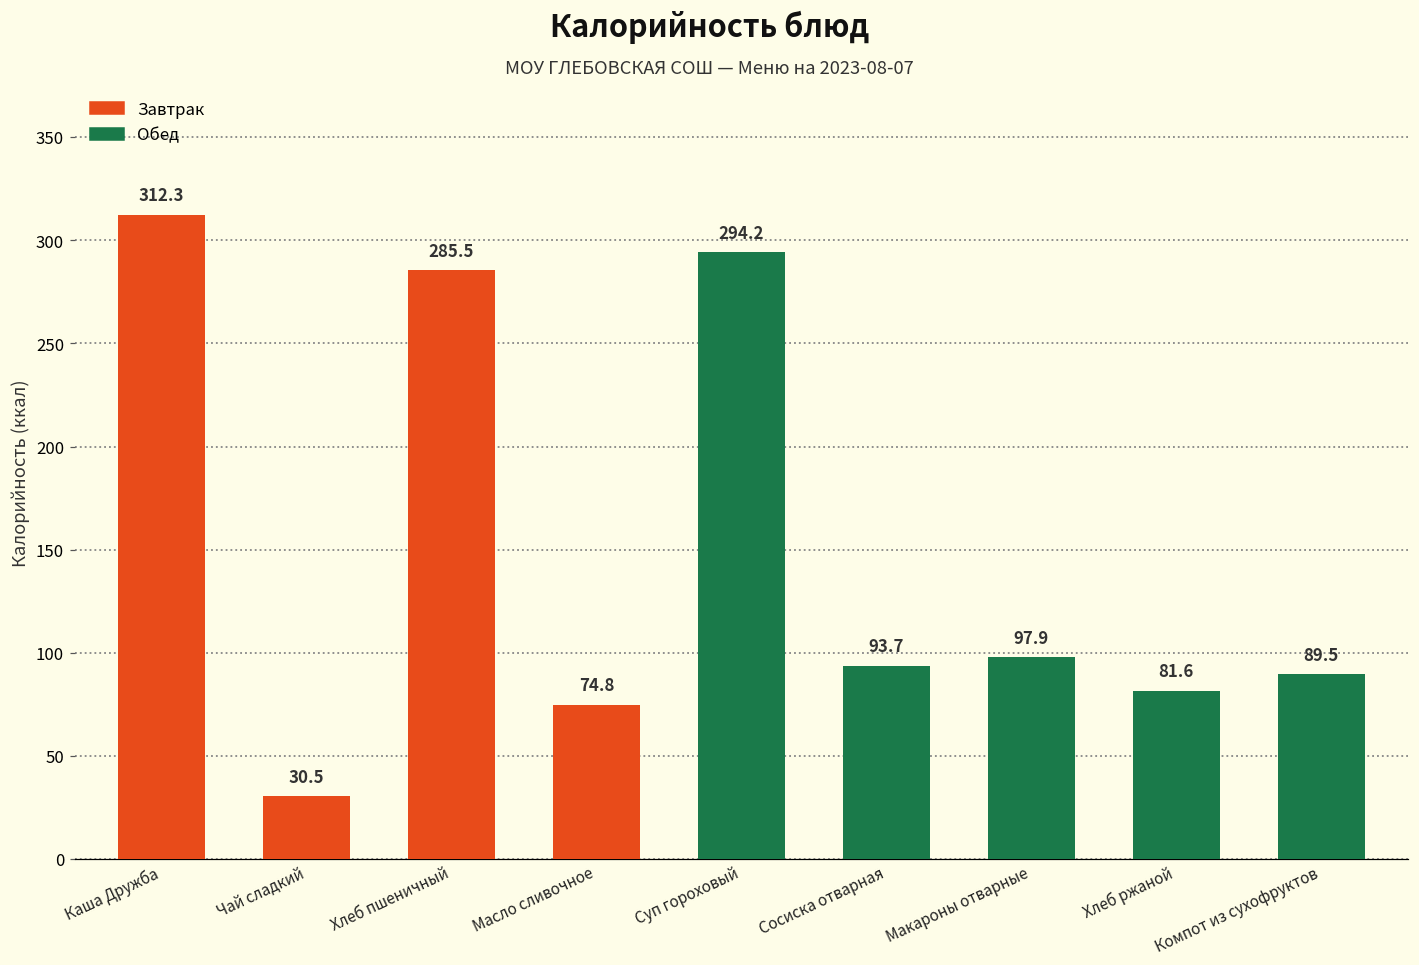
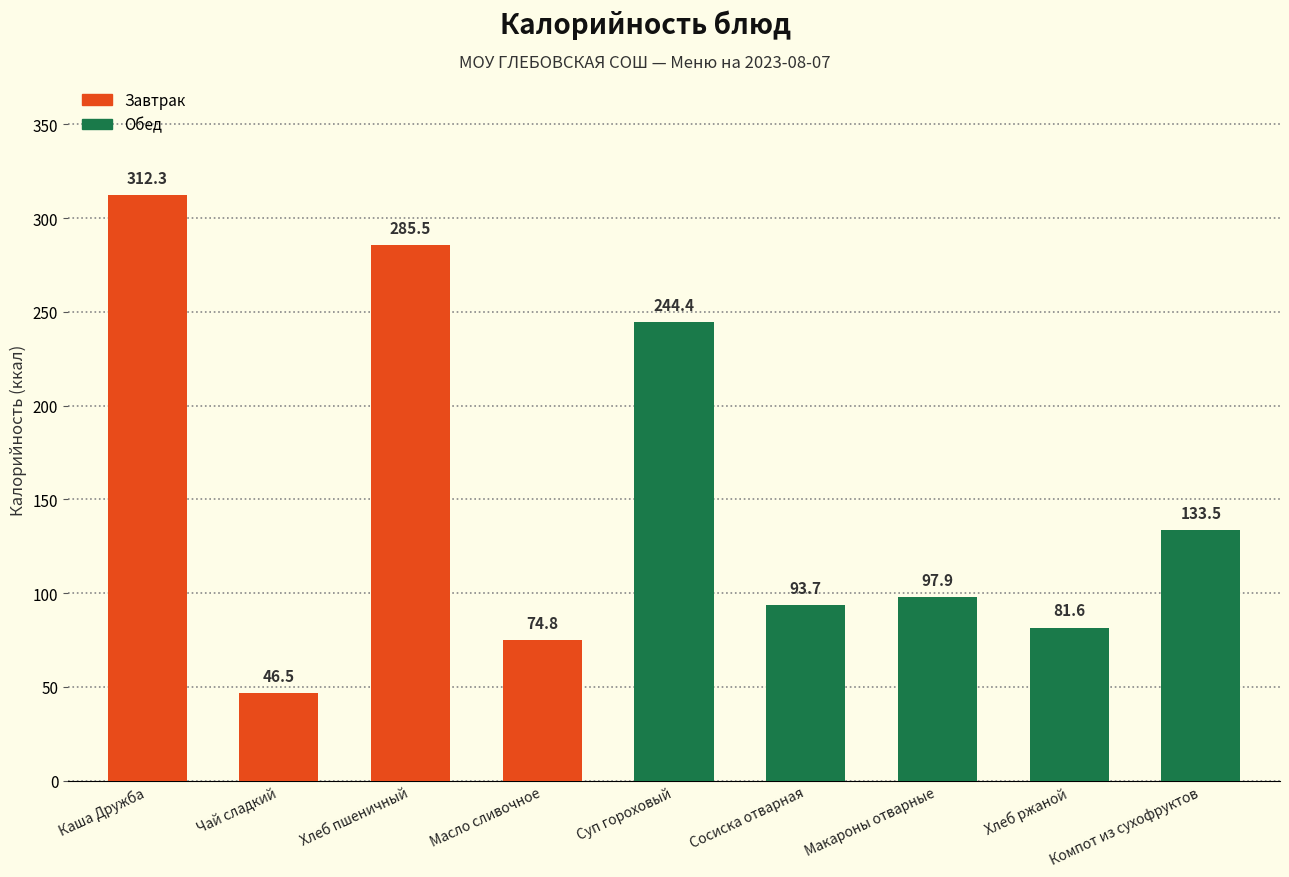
  {
    "Каша Дружба": 312.3,
-   "Чай сладкий": 30.5,
+   "Чай сладкий": 46.5,
    "Хлеб пшеничный": 285.5,
    "Масло сливочное": 74.8,
-   "Суп гороховый": 294.2,
+   "Суп гороховый": 244.4,
    "Сосиска отварная": 93.7,
    "Макароны отварные": 97.9,
    "Хлеб ржаной": 81.6,
-   "Компот из сухофруктов": 89.5
+   "Компот из сухофруктов": 133.5
  }
